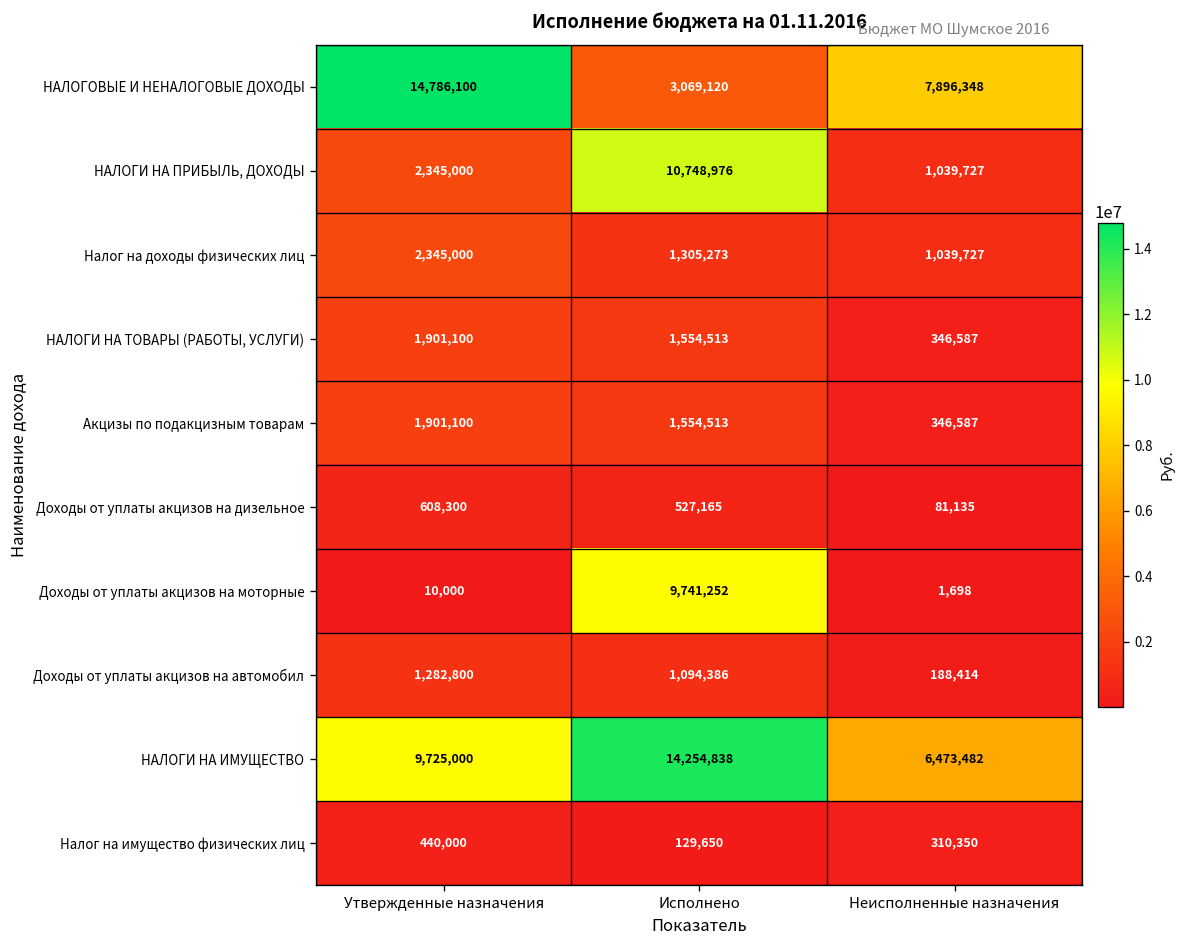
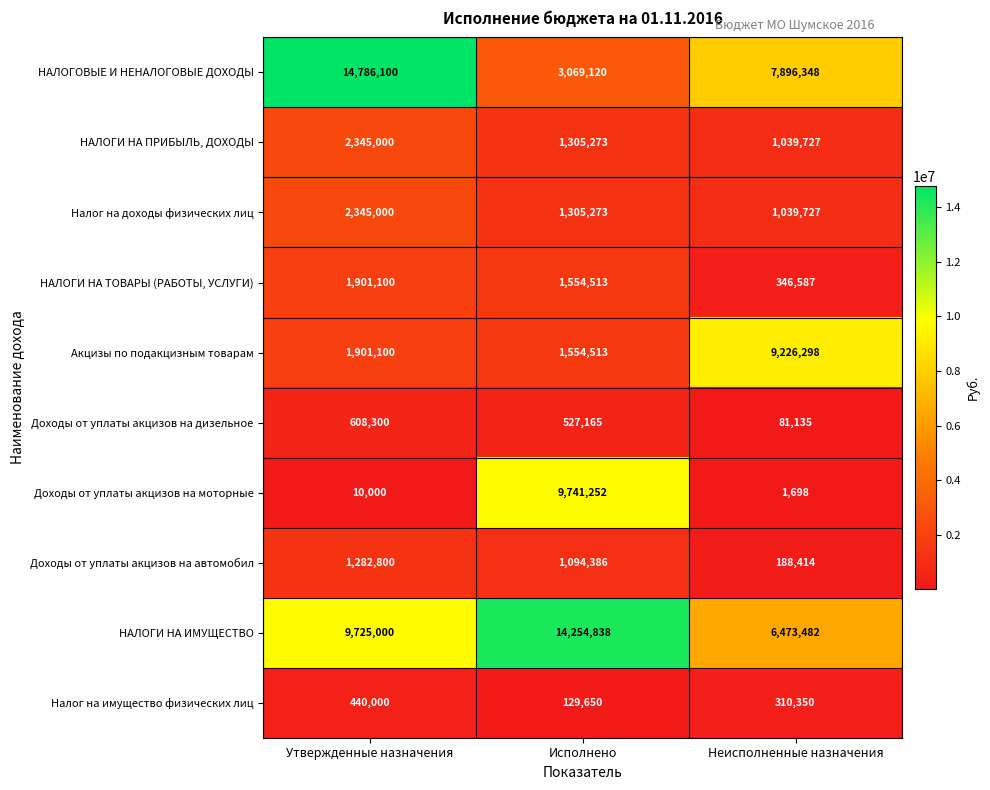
  {
    "НАЛОГОВЫЕ И НЕНАЛОГОВЫЕ ДОХОДЫ": {
      "Утвержденные назначения": "14,786,100",
      "Исполнено": "3,069,120",
      "Неисполненные назначения": "7,896,348"
    },
    "НАЛОГИ НА ПРИБЫЛЬ, ДОХОДЫ": {
      "Утвержденные назначения": "2,345,000",
-     "Исполнено": "10,748,976",
+     "Исполнено": "1,305,273",
      "Неисполненные назначения": "1,039,727"
    },
    "Налог на доходы физических лиц": {
      "Утвержденные назначения": "2,345,000",
      "Исполнено": "1,305,273",
      "Неисполненные назначения": "1,039,727"
    },
    "НАЛОГИ НА ТОВАРЫ (РАБОТЫ, УСЛУГИ)": {
      "Утвержденные назначения": "1,901,100",
      "Исполнено": "1,554,513",
      "Неисполненные назначения": "346,587"
    },
    "Акцизы по подакцизным товарам": {
      "Утвержденные назначения": "1,901,100",
      "Исполнено": "1,554,513",
-     "Неисполненные назначения": "346,587"
+     "Неисполненные назначения": "9,226,298"
    },
    "Доходы от уплаты акцизов на дизельное": {
      "Утвержденные назначения": "608,300",
      "Исполнено": "527,165",
      "Неисполненные назначения": "81,135"
    },
    "Доходы от уплаты акцизов на моторные": {
      "Утвержденные назначения": "10,000",
      "Исполнено": "9,741,252",
      "Неисполненные назначения": "1,698"
    },
    "Доходы от уплаты акцизов на автомобил": {
      "Утвержденные назначения": "1,282,800",
      "Исполнено": "1,094,386",
      "Неисполненные назначения": "188,414"
    },
    "НАЛОГИ НА ИМУЩЕСТВО": {
      "Утвержденные назначения": "9,725,000",
      "Исполнено": "14,254,838",
      "Неисполненные назначения": "6,473,482"
    },
    "Налог на имущество физических лиц": {
      "Утвержденные назначения": "440,000",
      "Исполнено": "129,650",
      "Неисполненные назначения": "310,350"
    }
  }
